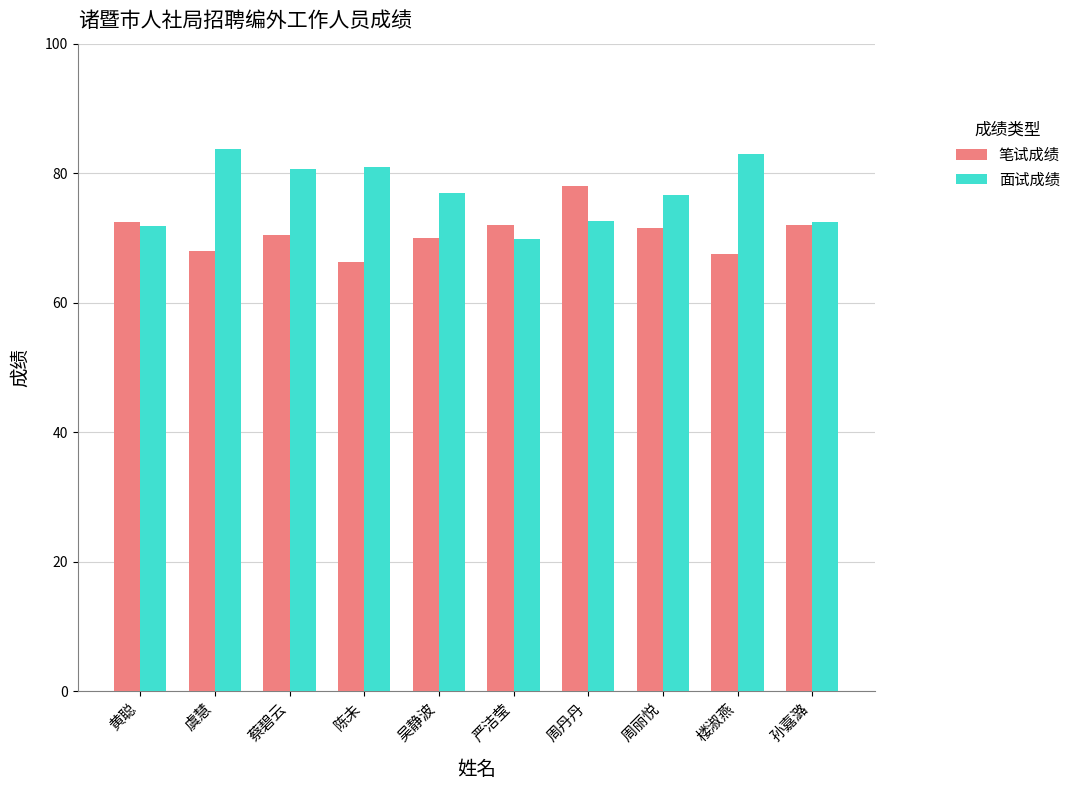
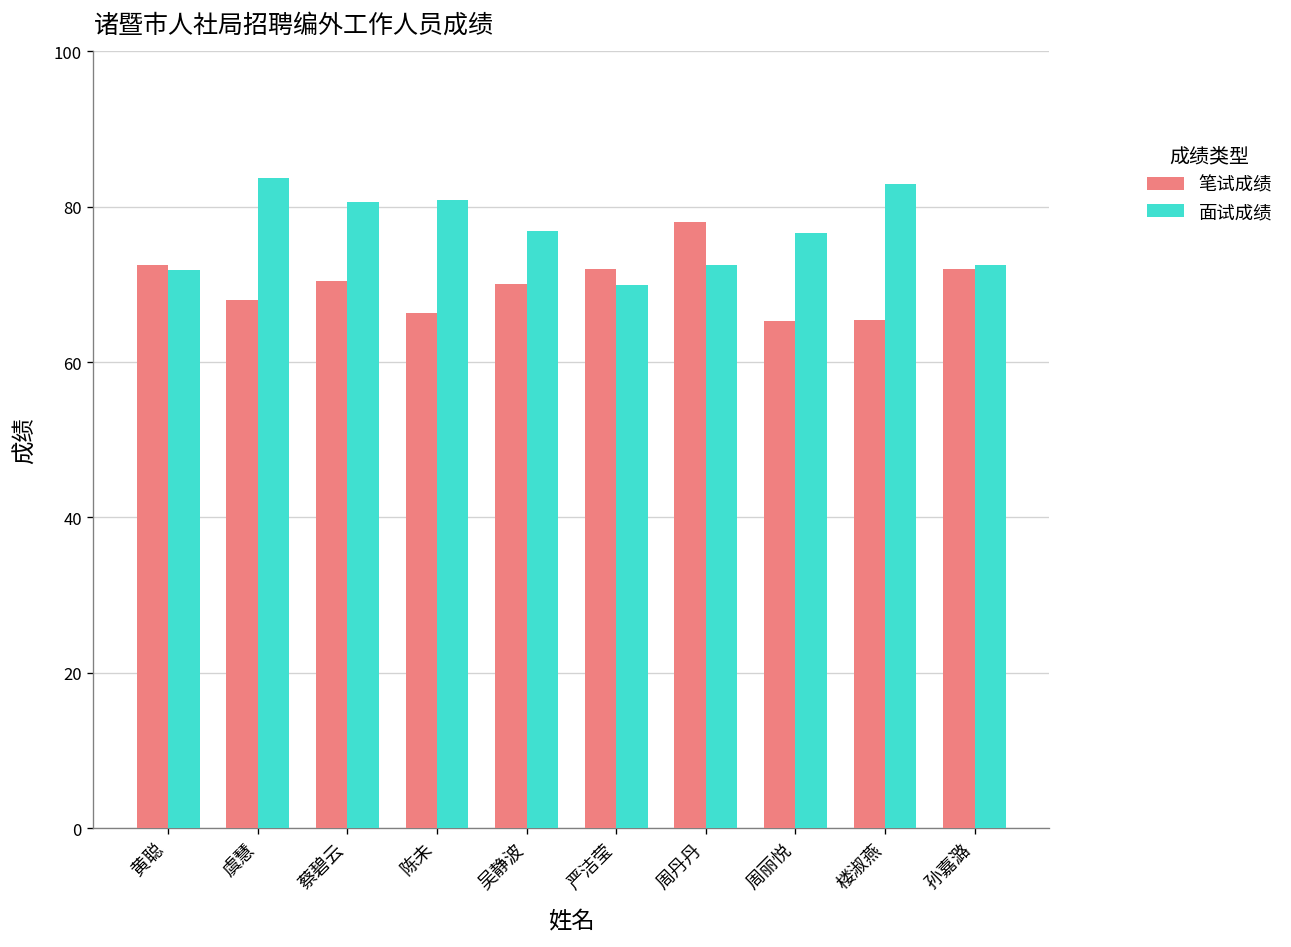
  {
    "笔试成绩": {
      "黄聪": 73,
      "虞慧": 68,
      "蔡碧云": 71,
      "陈未": 66,
      "吴静波": 70,
      "严洁莹": 72,
      "周丹丹": 78,
-     "周丽悦": 72,
-     "楼淑燕": 68,
+     "周丽悦": 65,
+     "楼淑燕": 65,
      "孙嘉潞": 72
    },
    "面试成绩": {
      "黄聪": 72,
      "虞慧": 84,
      "蔡碧云": 81,
      "陈未": 81,
      "吴静波": 77,
      "严洁莹": 70,
      "周丹丹": 73,
      "周丽悦": 77,
      "楼淑燕": 83,
      "孙嘉潞": 73
    }
  }
